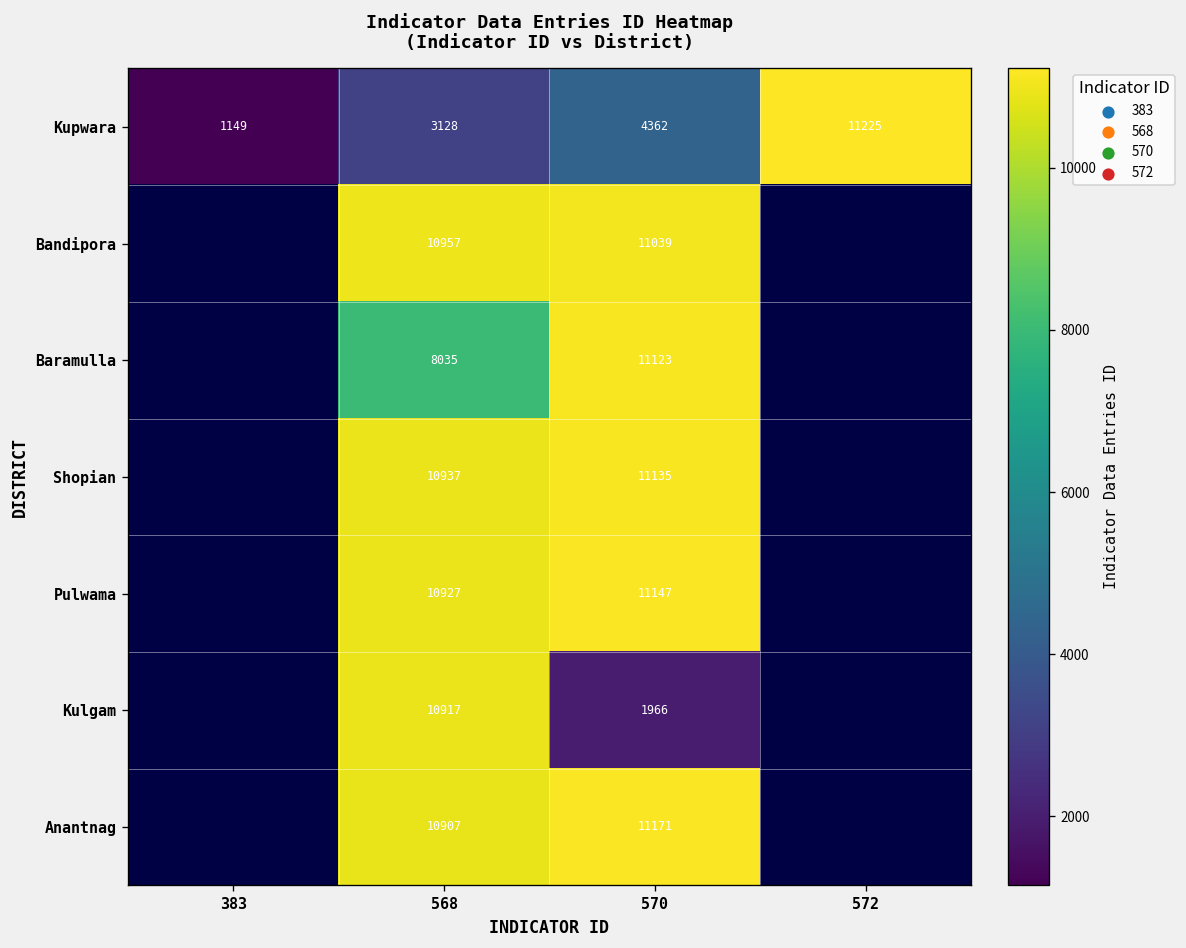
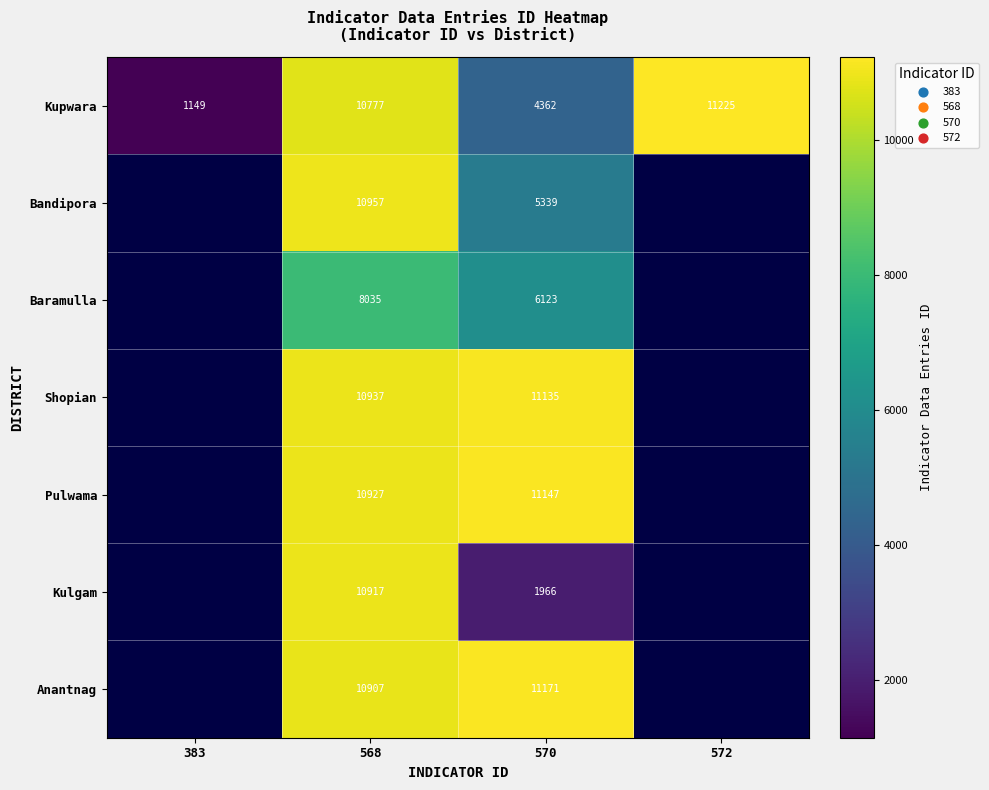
  {
    "Kupwara": {
      "383": 1149,
-     "568": 3128,
+     "568": 10777,
      "570": 4362,
      "572": 11225
    },
    "Bandipora": {
      "568": 10957,
-     "570": 11039
+     "570": 5339
    },
    "Baramulla": {
      "568": 8035,
-     "570": 11123
+     "570": 6123
    },
    "Shopian": {
      "568": 10937,
      "570": 11135
    },
    "Pulwama": {
      "568": 10927,
      "570": 11147
    },
    "Kulgam": {
      "568": 10917,
      "570": 1966
    },
    "Anantnag": {
      "568": 10907,
      "570": 11171
    }
  }
